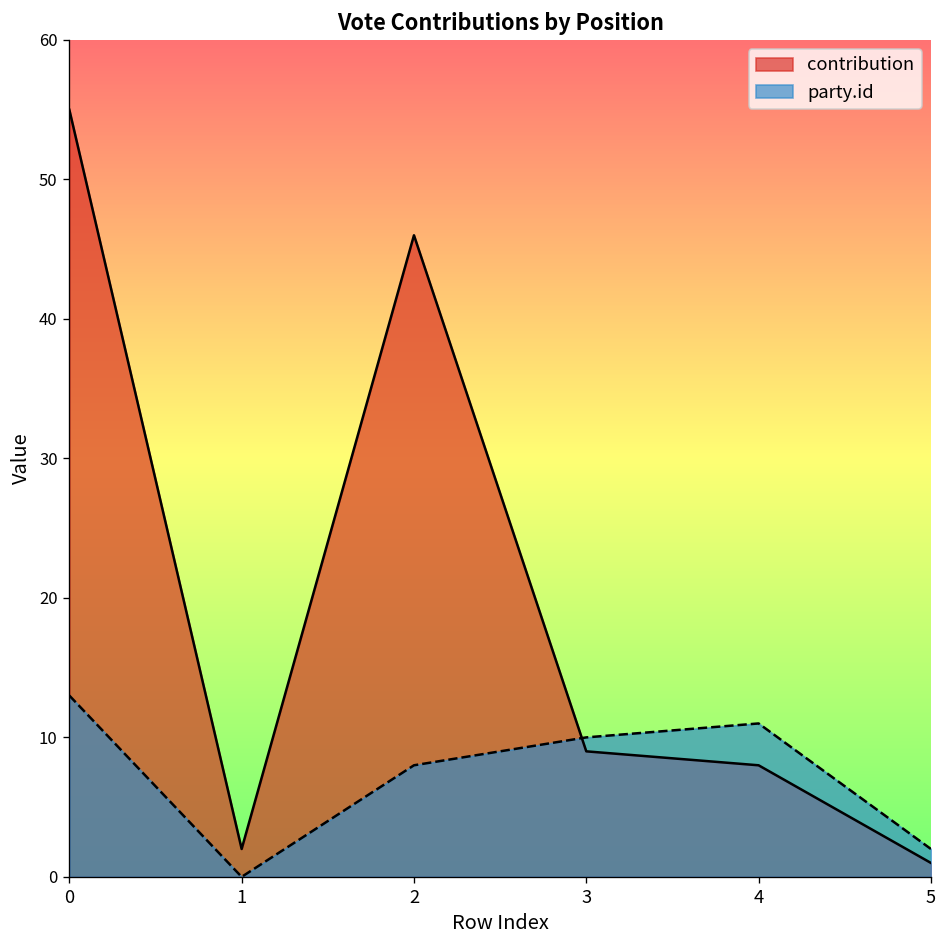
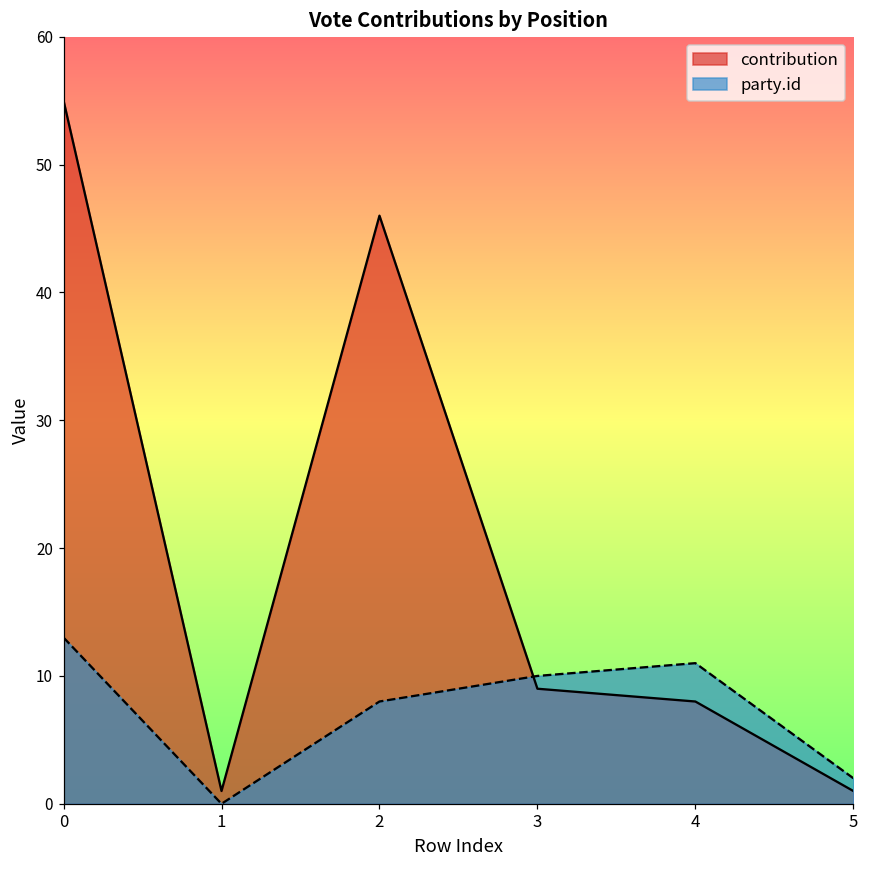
  {
    "contribution": {
      "0": 55,
-     "1": 2,
+     "1": 1,
      "2": 46,
      "3": 9,
      "4": 8,
      "5": 1
    },
    "party.id": {
      "0": 13,
      "1": 0,
      "2": 8,
      "3": 10,
      "4": 11,
      "5": 2
    }
  }
